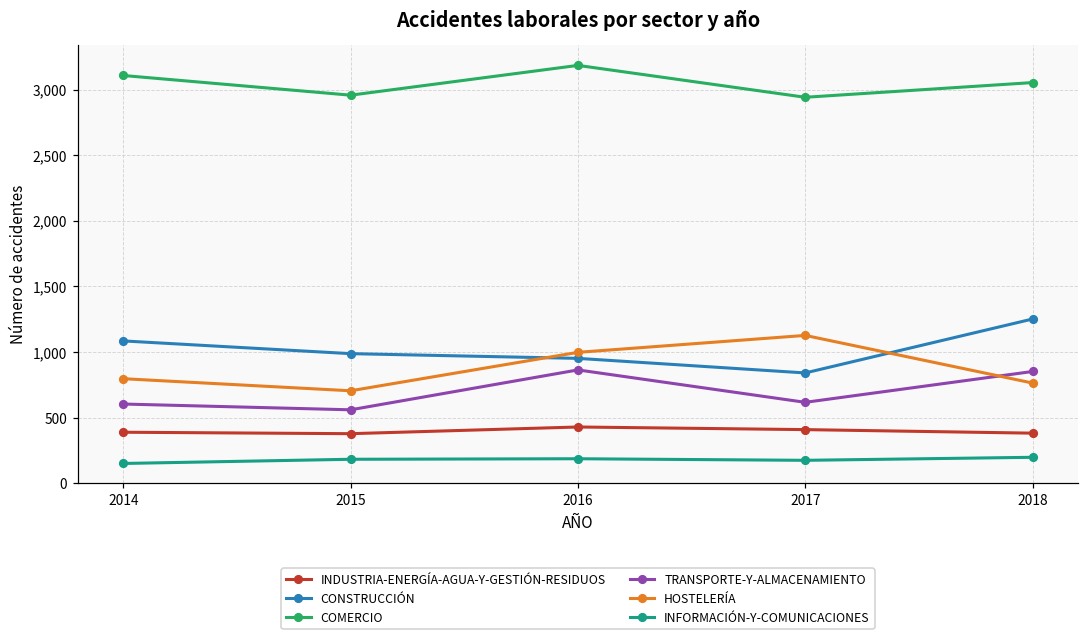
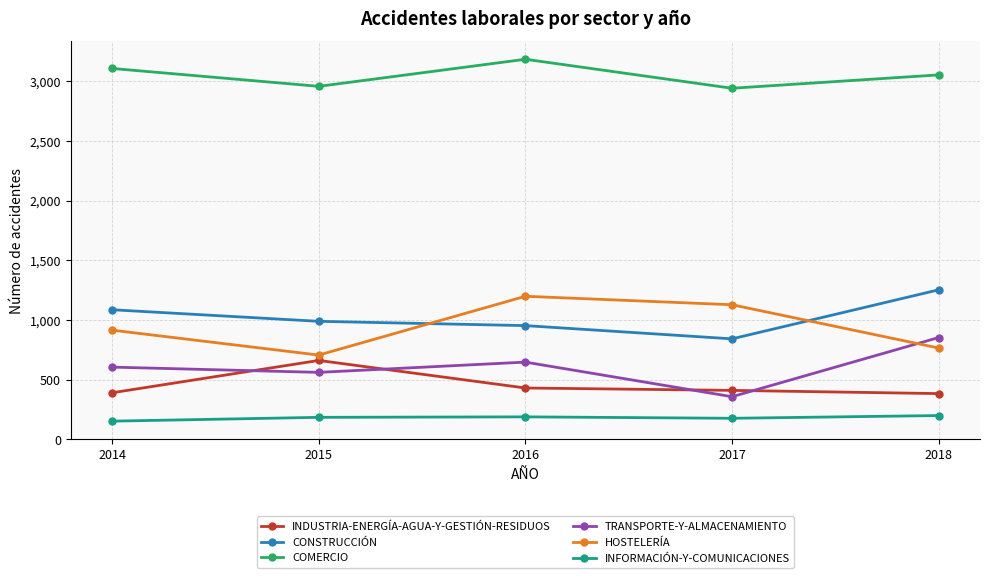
  {
    "INDUSTRIA-ENERGÍA-AGUA-Y-GESTIÓN-RESIDUOS": {
      "2014": "390",
-     "2015": "380",
+     "2015": "660",
      "2016": "430",
      "2017": "410",
      "2018": "380"
    },
    "CONSTRUCCIÓN": {
      "2014": "1,090",
      "2015": "990",
      "2016": "950",
      "2017": "840",
      "2018": "1,250"
    },
    "TRANSPORTE-Y-ALMACENAMIENTO": {
      "2014": "600",
      "2015": "560",
-     "2016": "860",
-     "2017": "620",
+     "2016": "650",
+     "2017": "360",
      "2018": "850"
    },
    "HOSTELERÍA": {
-     "2014": "800",
+     "2014": "910",
      "2015": "710",
-     "2016": "1,000",
+     "2016": "1,200",
      "2017": "1,130",
      "2018": "760"
    }
  }
